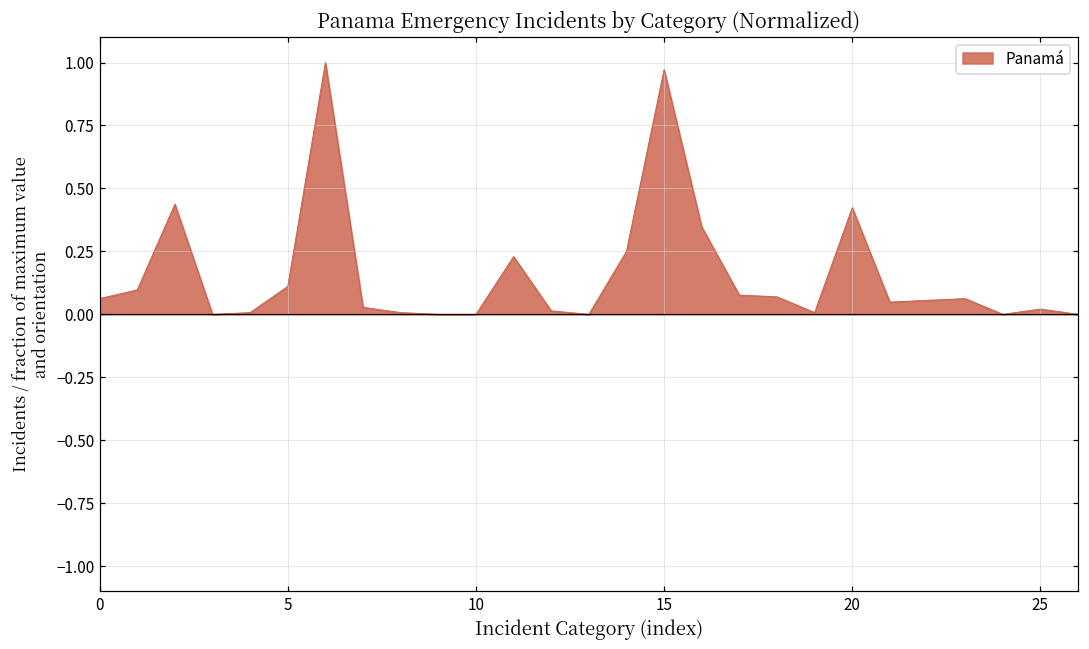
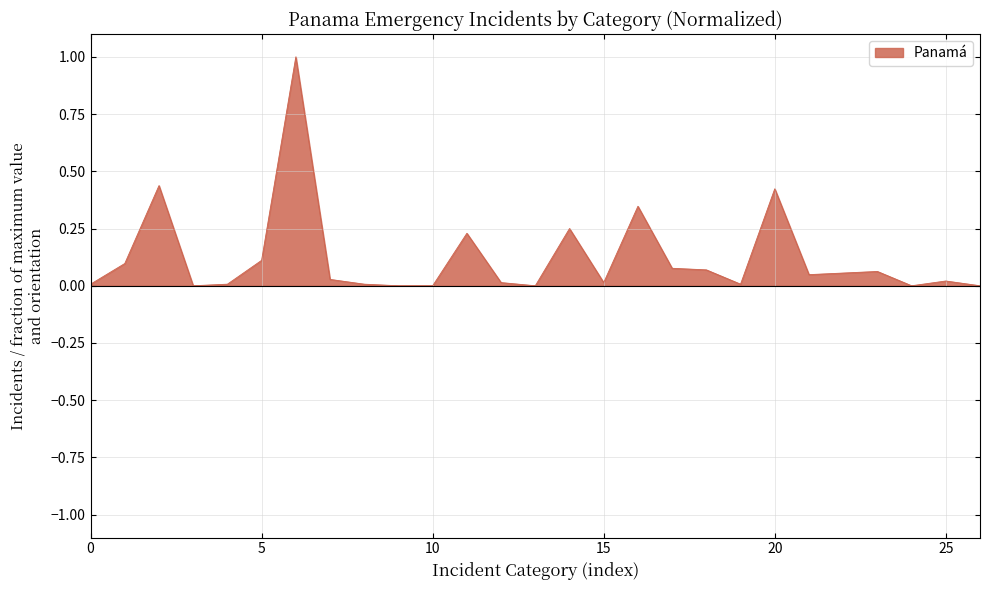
  {
-   "0": 0.06,
+   "0": 0.01,
    "5": 0.11,
    "10": 0.00,
-   "15": 0.97,
+   "15": 0.01,
    "20": 0.42,
    "25": 0.02
  }
